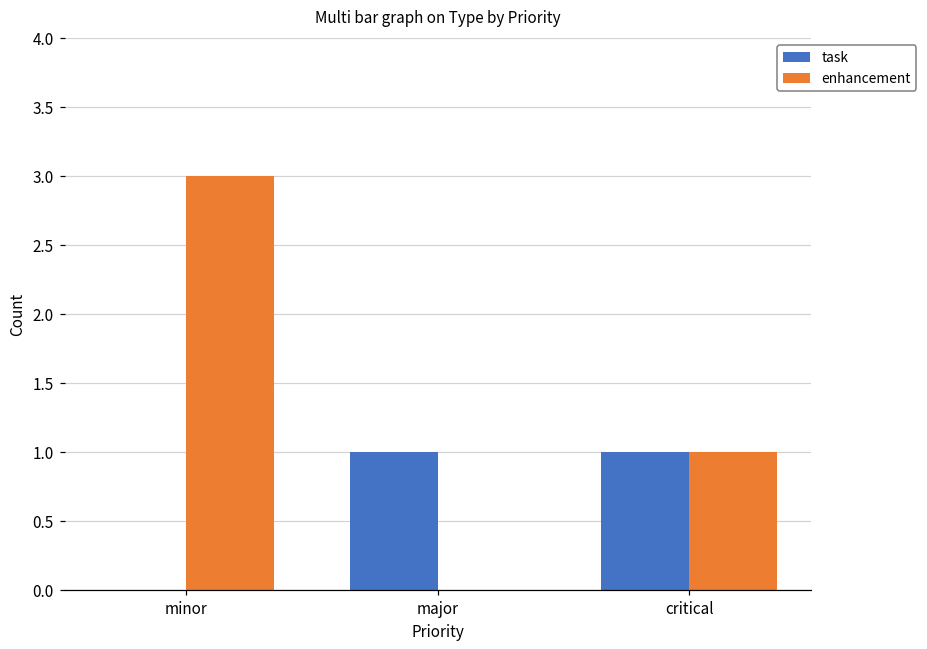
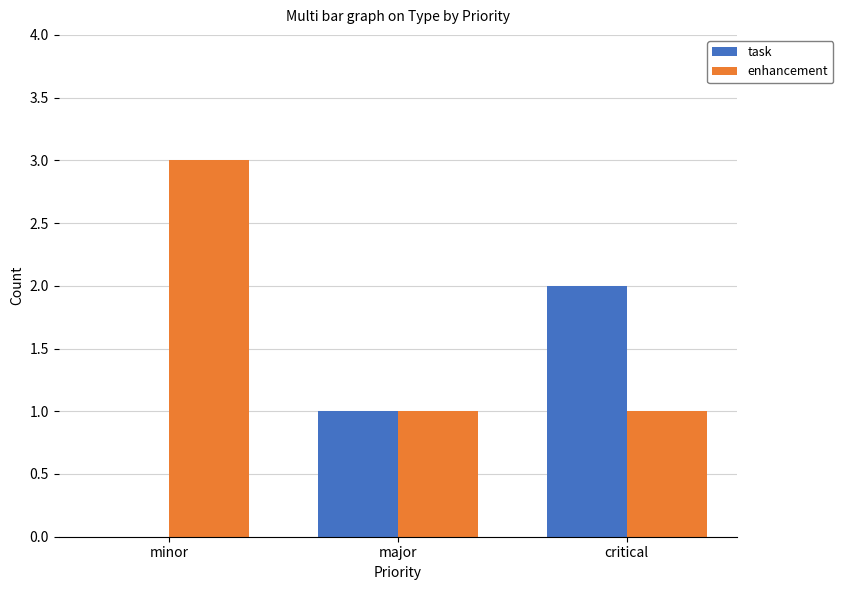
  {
    "task": {
      "minor": 0,
      "major": 1,
-     "critical": 1
+     "critical": 2
    },
    "enhancement": {
      "minor": 3,
-     "major": 0,
+     "major": 1,
      "critical": 1
    }
  }
